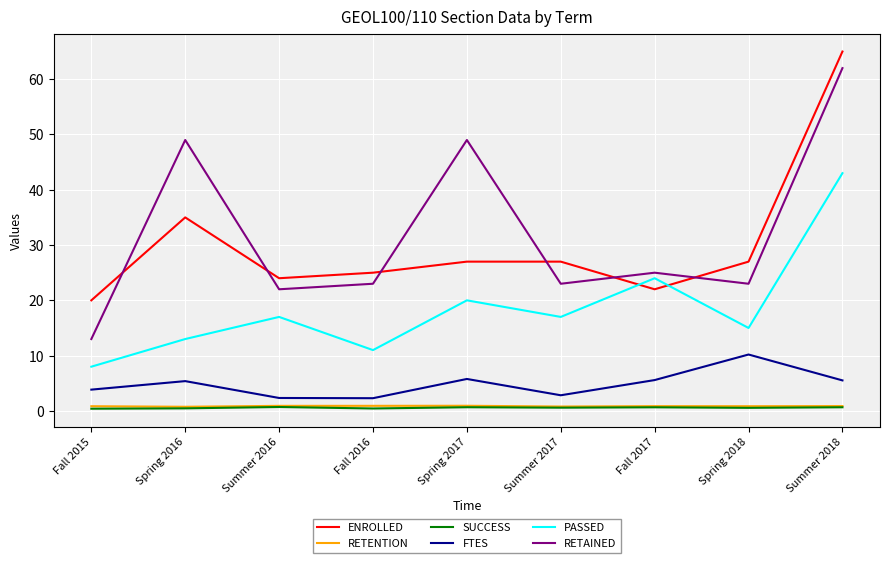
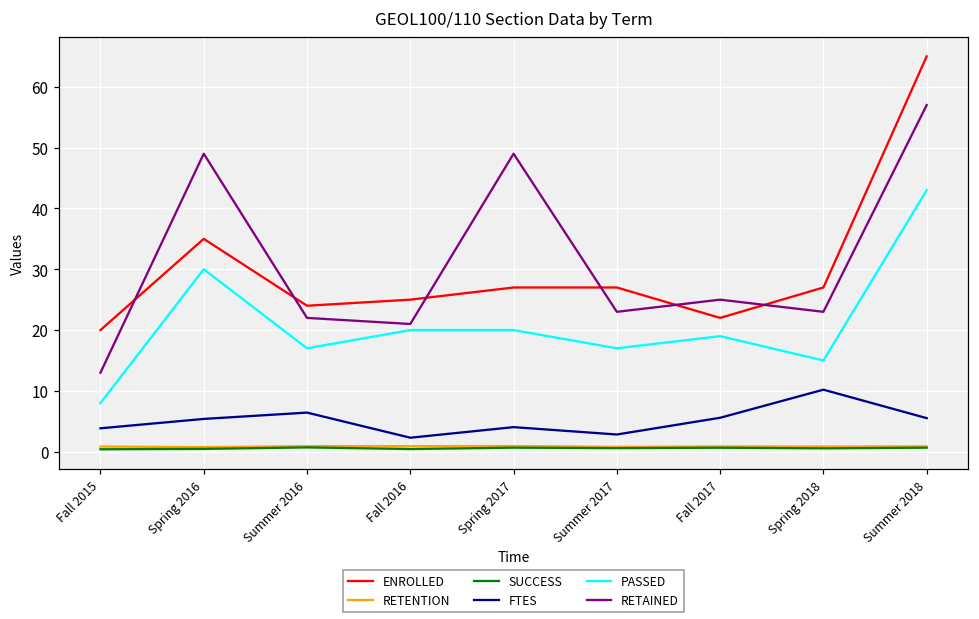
  {
    "ENROLLED": {
      "Fall 2015": 20,
      "Spring 2016": 35,
      "Summer 2016": 24,
      "Fall 2016": 25,
      "Spring 2017": 27,
      "Summer 2017": 27,
      "Fall 2017": 22,
      "Spring 2018": 27,
      "Summer 2018": 65
    },
    "RETENTION": {
      "Fall 2016": 1
    },
    "SUCCESS": {
      "Fall 2016": 0
    },
    "FTES": {
      "Fall 2015": 4,
      "Spring 2016": 5,
-     "Summer 2016": 2,
+     "Summer 2016": 6,
      "Fall 2016": 2,
-     "Spring 2017": 6,
+     "Spring 2017": 4,
      "Summer 2017": 3,
      "Fall 2017": 6,
      "Spring 2018": 10,
      "Summer 2018": 6
    },
    "PASSED": {
      "Fall 2015": 8,
-     "Spring 2016": 13,
+     "Spring 2016": 30,
      "Summer 2016": 17,
-     "Fall 2016": 11,
+     "Fall 2016": 20,
      "Spring 2017": 20,
      "Summer 2017": 17,
-     "Fall 2017": 24,
+     "Fall 2017": 19,
      "Spring 2018": 15,
      "Summer 2018": 43
    },
    "RETAINED": {
      "Fall 2015": 13,
      "Spring 2016": 49,
      "Summer 2016": 22,
-     "Fall 2016": 23,
+     "Fall 2016": 21,
      "Spring 2017": 49,
      "Summer 2017": 23,
      "Fall 2017": 25,
      "Spring 2018": 23,
-     "Summer 2018": 62
+     "Summer 2018": 57
    }
  }
